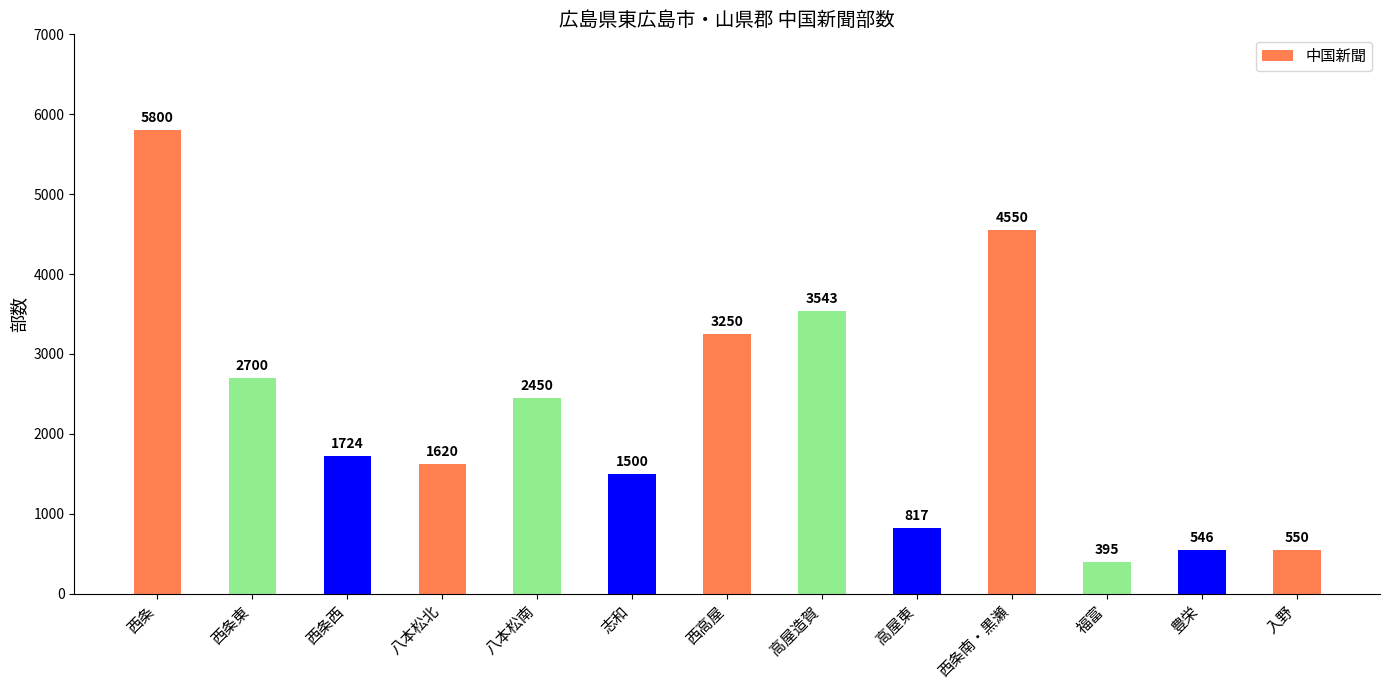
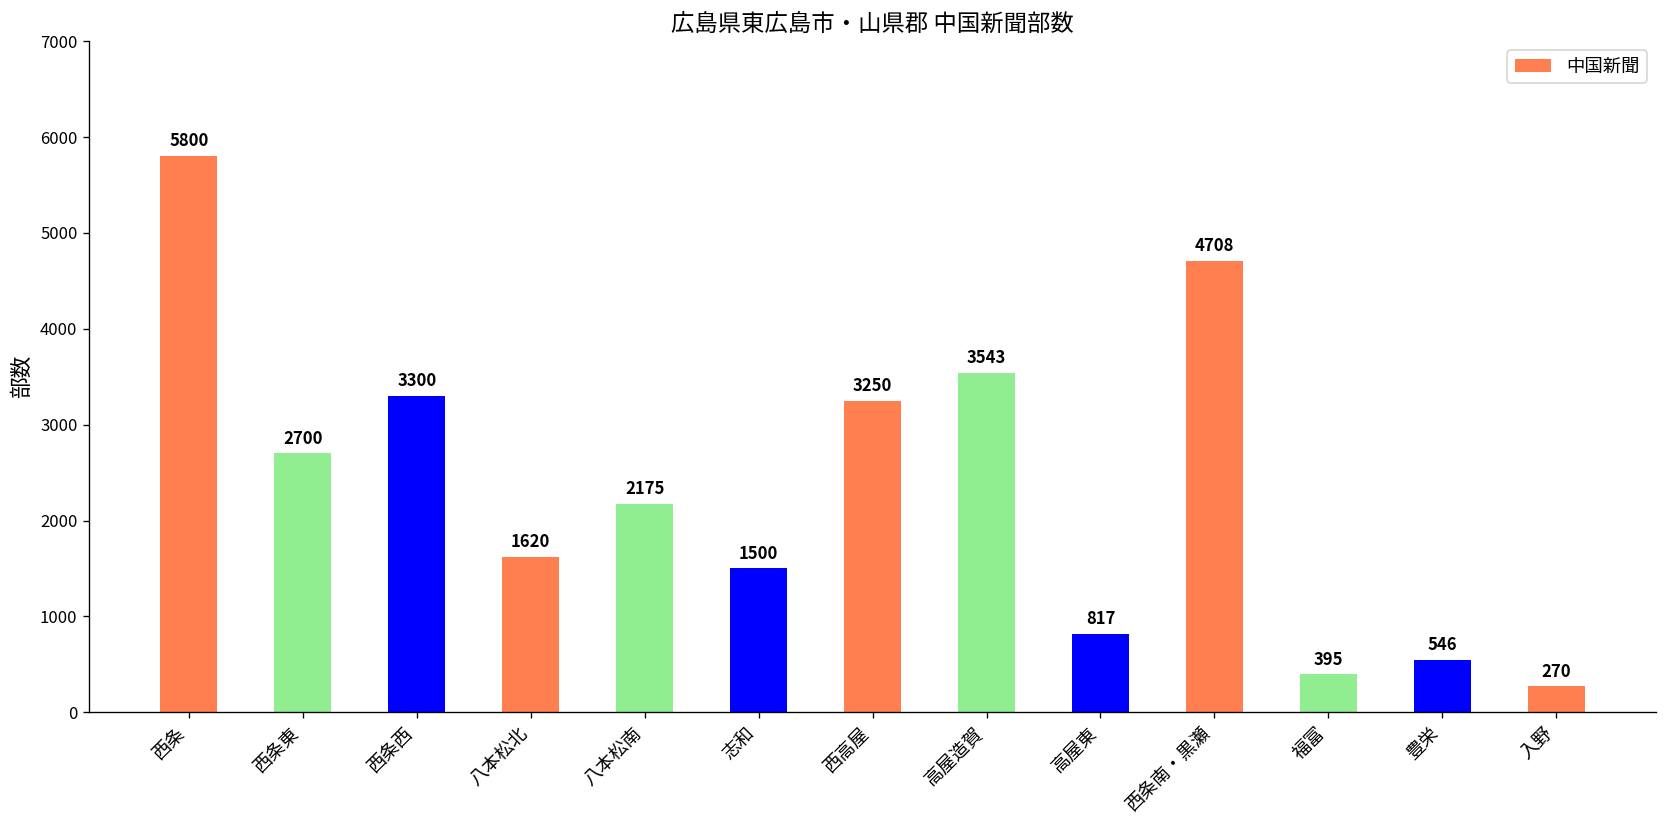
  {
    "西条": 5800,
    "西条東": 2700,
-   "西条西": 1724,
+   "西条西": 3300,
    "八本松北": 1620,
-   "八本松南": 2450,
+   "八本松南": 2175,
    "志和": 1500,
    "西高屋": 3250,
    "高屋造賀": 3543,
    "高屋東": 817,
-   "西条南・黒瀬": 4550,
+   "西条南・黒瀬": 4708,
    "福富": 395,
    "豊栄": 546,
-   "入野": 550
+   "入野": 270
  }
